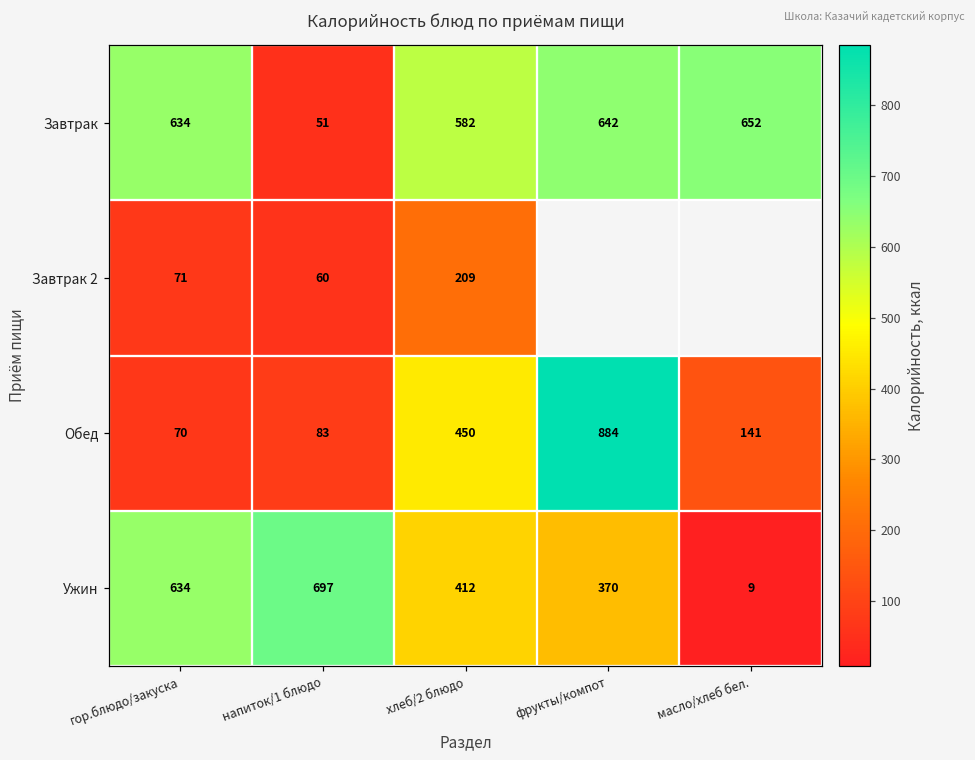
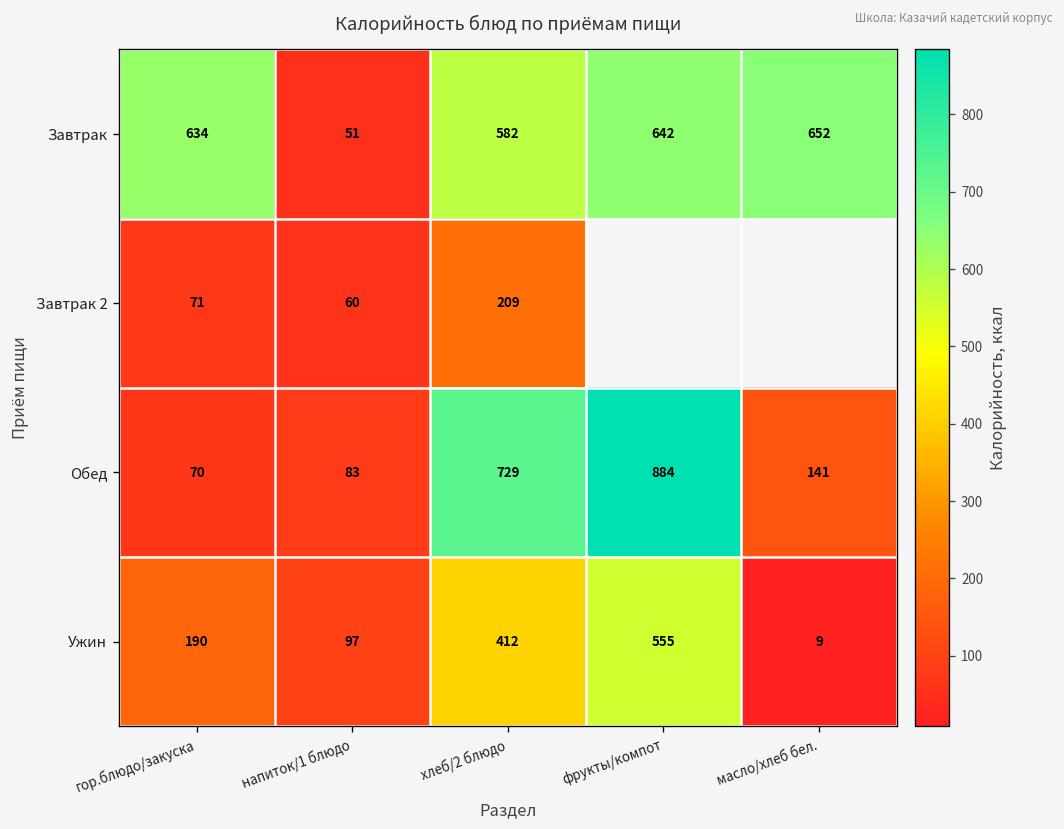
  {
    "Завтрак": {
      "гор.блюдо/закуска": 634,
      "напиток/1 блюдо": 51,
      "хлеб/2 блюдо": 582,
      "фрукты/компот": 642,
      "масло/хлеб бел.": 652
    },
    "Завтрак 2": {
      "гор.блюдо/закуска": 71,
      "напиток/1 блюдо": 60,
      "хлеб/2 блюдо": 209
    },
    "Обед": {
      "гор.блюдо/закуска": 70,
      "напиток/1 блюдо": 83,
-     "хлеб/2 блюдо": 450,
+     "хлеб/2 блюдо": 729,
      "фрукты/компот": 884,
      "масло/хлеб бел.": 141
    },
    "Ужин": {
-     "гор.блюдо/закуска": 634,
-     "напиток/1 блюдо": 697,
+     "гор.блюдо/закуска": 190,
+     "напиток/1 блюдо": 97,
      "хлеб/2 блюдо": 412,
-     "фрукты/компот": 370,
+     "фрукты/компот": 555,
      "масло/хлеб бел.": 9
    }
  }
